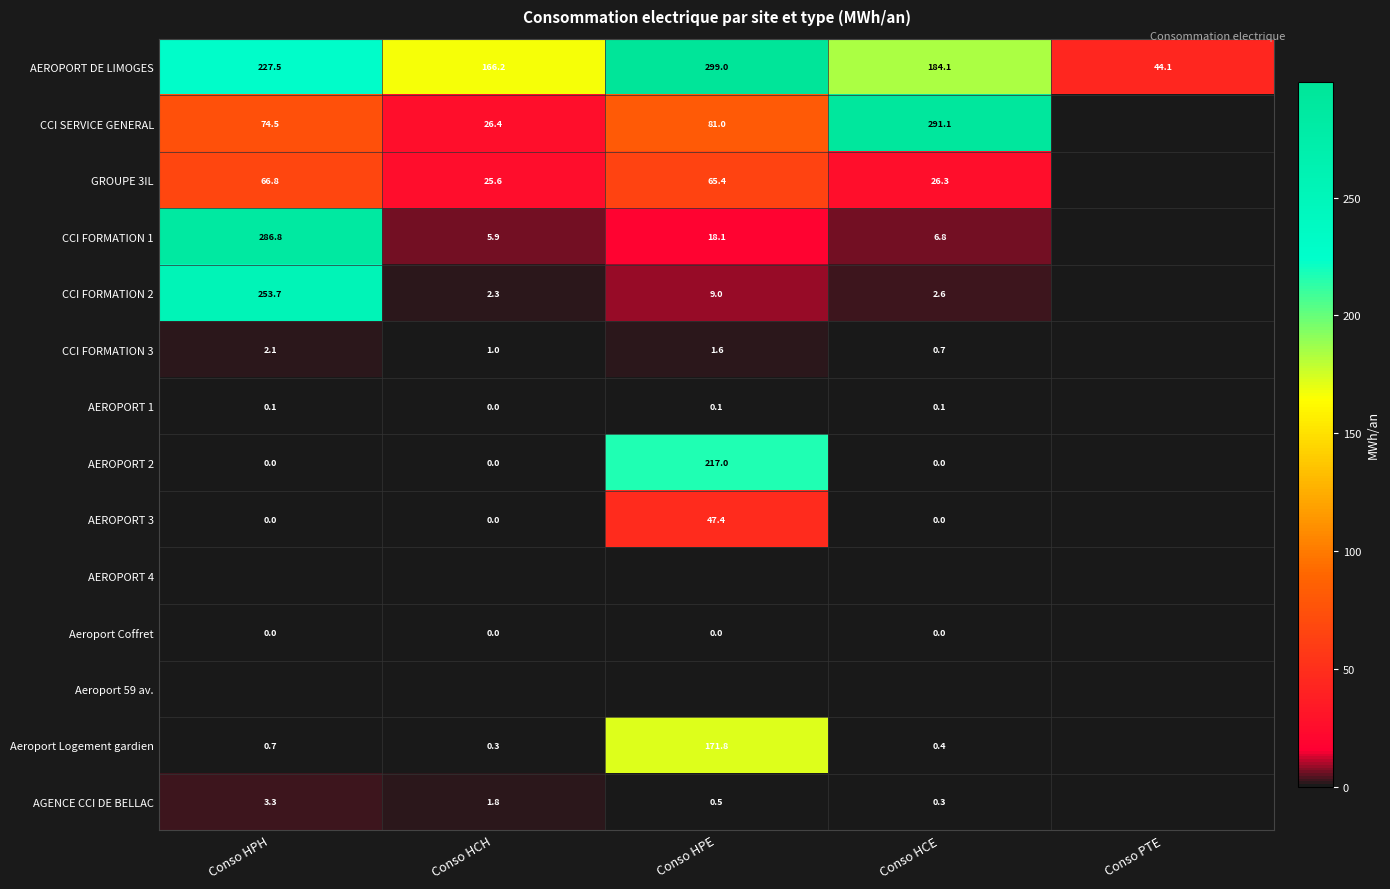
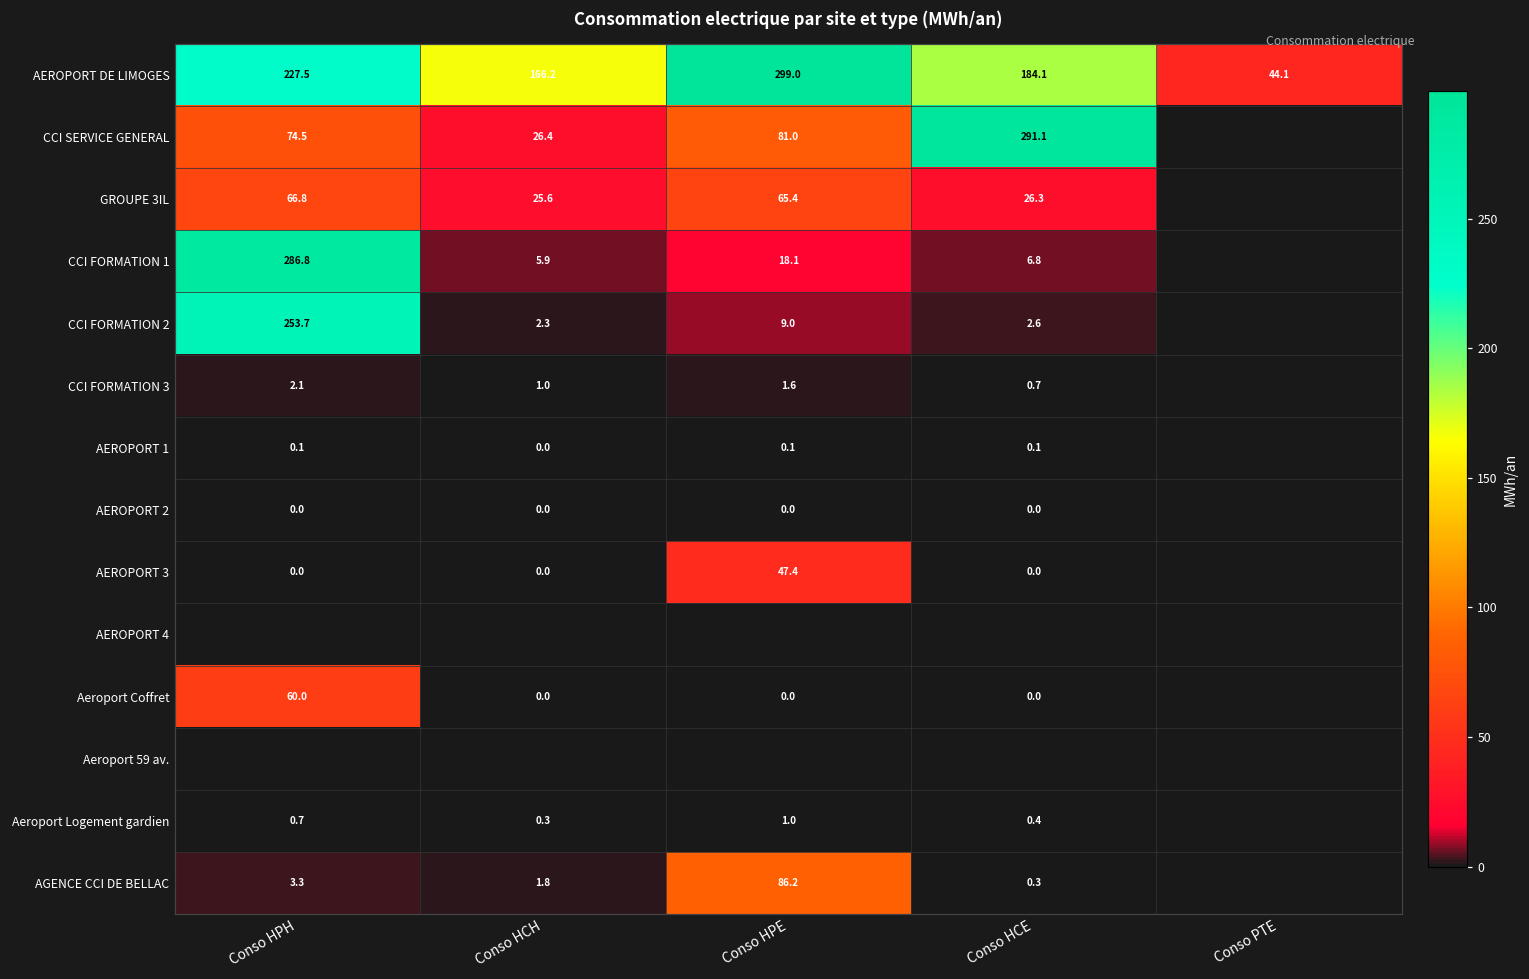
  {
    "AEROPORT DE LIMOGES": {
      "Conso HPH": 227.5,
      "Conso HCH": 166.2,
      "Conso HPE": 299.0,
      "Conso HCE": 184.1,
      "Conso PTE": 44.1
    },
    "CCI SERVICE GENERAL": {
      "Conso HPH": 74.5,
      "Conso HCH": 26.4,
      "Conso HPE": 81.0,
      "Conso HCE": 291.1
    },
    "GROUPE 3IL": {
      "Conso HPH": 66.8,
      "Conso HCH": 25.6,
      "Conso HPE": 65.4,
      "Conso HCE": 26.3
    },
    "CCI FORMATION 1": {
      "Conso HPH": 286.8,
      "Conso HCH": 5.9,
      "Conso HPE": 18.1,
      "Conso HCE": 6.8
    },
    "CCI FORMATION 2": {
      "Conso HPH": 253.7,
      "Conso HCH": 2.3,
      "Conso HPE": 9.0,
      "Conso HCE": 2.6
    },
    "CCI FORMATION 3": {
      "Conso HPH": 2.1,
      "Conso HCH": 1.0,
      "Conso HPE": 1.6,
      "Conso HCE": 0.7
    },
    "AEROPORT 1": {
      "Conso HPH": 0.1,
      "Conso HCH": 0.0,
      "Conso HPE": 0.1,
      "Conso HCE": 0.1
    },
    "AEROPORT 2": {
      "Conso HPH": 0.0,
      "Conso HCH": 0.0,
-     "Conso HPE": 217.0,
+     "Conso HPE": 0.0,
      "Conso HCE": 0.0
    },
    "AEROPORT 3": {
      "Conso HPH": 0.0,
      "Conso HCH": 0.0,
      "Conso HPE": 47.4,
      "Conso HCE": 0.0
    },
    "Aeroport Coffret": {
-     "Conso HPH": 0.0,
+     "Conso HPH": 60.0,
      "Conso HCH": 0.0,
      "Conso HPE": 0.0,
      "Conso HCE": 0.0
    },
    "Aeroport Logement gardien": {
      "Conso HPH": 0.7,
      "Conso HCH": 0.3,
-     "Conso HPE": 171.8,
+     "Conso HPE": 1.0,
      "Conso HCE": 0.4
    },
    "AGENCE CCI DE BELLAC": {
      "Conso HPH": 3.3,
      "Conso HCH": 1.8,
-     "Conso HPE": 0.5,
+     "Conso HPE": 86.2,
      "Conso HCE": 0.3
    }
  }
